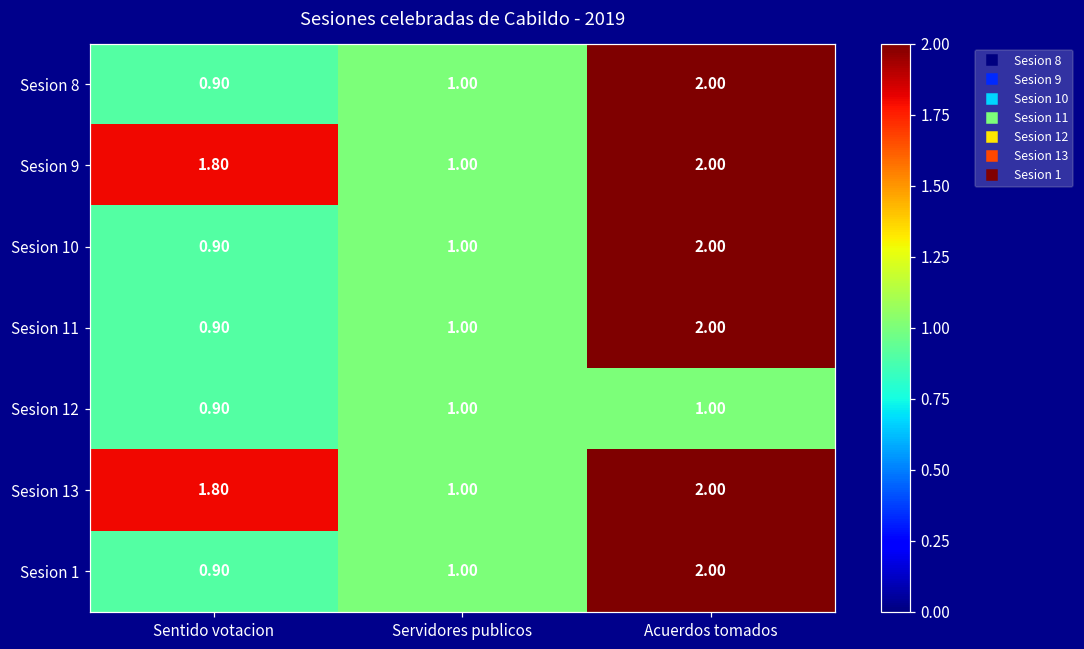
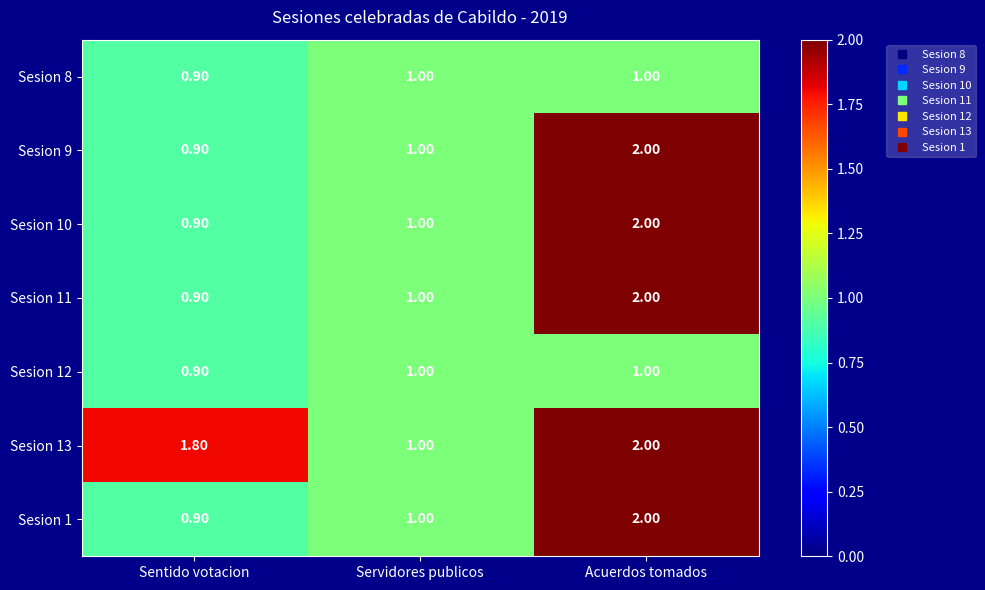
  {
    "Sesion 8": {
      "Sentido votacion": 0.90,
      "Servidores publicos": 1.00,
-     "Acuerdos tomados": 2.00
+     "Acuerdos tomados": 1.00
    },
    "Sesion 9": {
-     "Sentido votacion": 1.80,
+     "Sentido votacion": 0.90,
      "Servidores publicos": 1.00,
      "Acuerdos tomados": 2.00
    },
    "Sesion 10": {
      "Sentido votacion": 0.90,
      "Servidores publicos": 1.00,
      "Acuerdos tomados": 2.00
    },
    "Sesion 11": {
      "Sentido votacion": 0.90,
      "Servidores publicos": 1.00,
      "Acuerdos tomados": 2.00
    },
    "Sesion 12": {
      "Sentido votacion": 0.90,
      "Servidores publicos": 1.00,
      "Acuerdos tomados": 1.00
    },
    "Sesion 13": {
      "Sentido votacion": 1.80,
      "Servidores publicos": 1.00,
      "Acuerdos tomados": 2.00
    },
    "Sesion 1": {
      "Sentido votacion": 0.90,
      "Servidores publicos": 1.00,
      "Acuerdos tomados": 2.00
    }
  }
